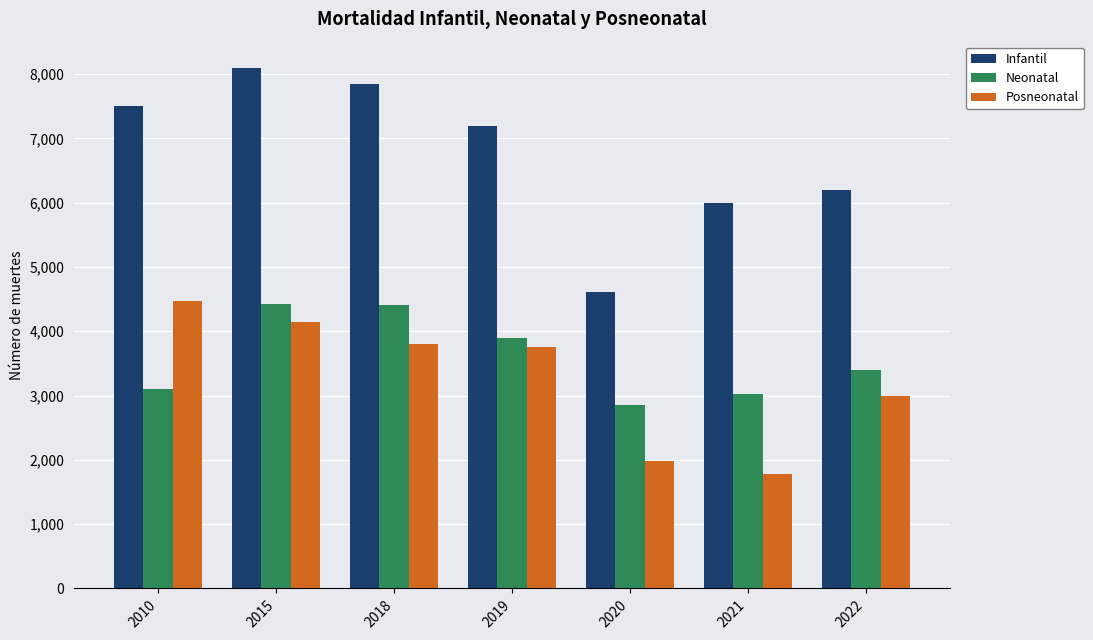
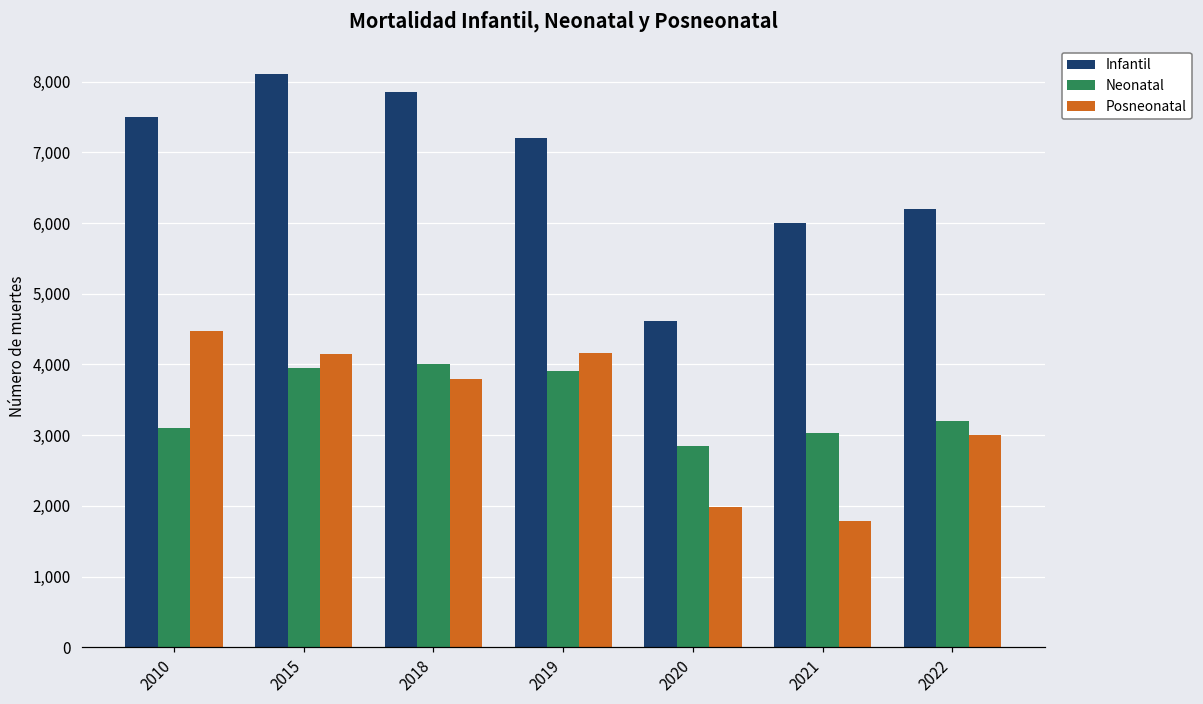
  {
    "Infantil": {
      "2010": "7,500",
      "2015": "8,100",
      "2018": "7,800",
      "2019": "7,200",
      "2020": "4,600",
      "2021": "6,000",
      "2022": "6,200"
    },
    "Neonatal": {
      "2010": "3,100",
-     "2015": "4,400",
-     "2018": "4,400",
+     "2015": "4,000",
+     "2018": "4,000",
      "2019": "3,900",
      "2020": "2,900",
      "2021": "3,000",
-     "2022": "3,400"
+     "2022": "3,200"
    },
    "Posneonatal": {
      "2010": "4,500",
      "2015": "4,200",
      "2018": "3,800",
-     "2019": "3,800",
+     "2019": "4,200",
      "2020": "2,000",
      "2021": "1,800",
      "2022": "3,000"
    }
  }
